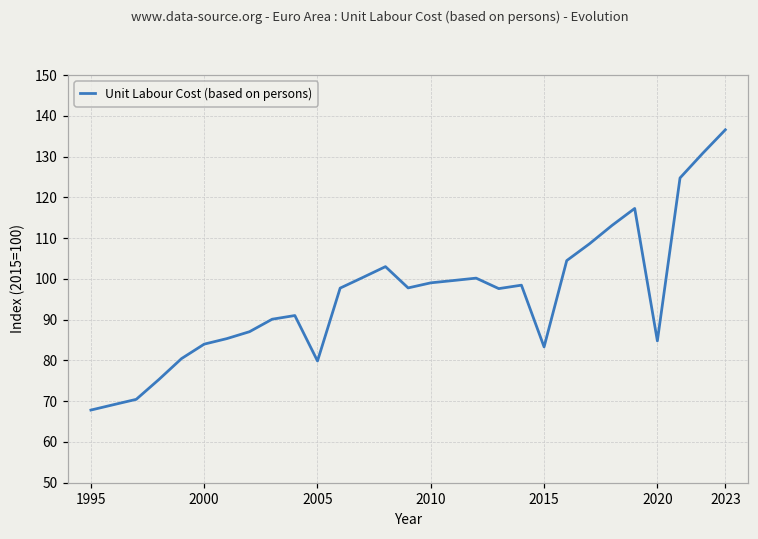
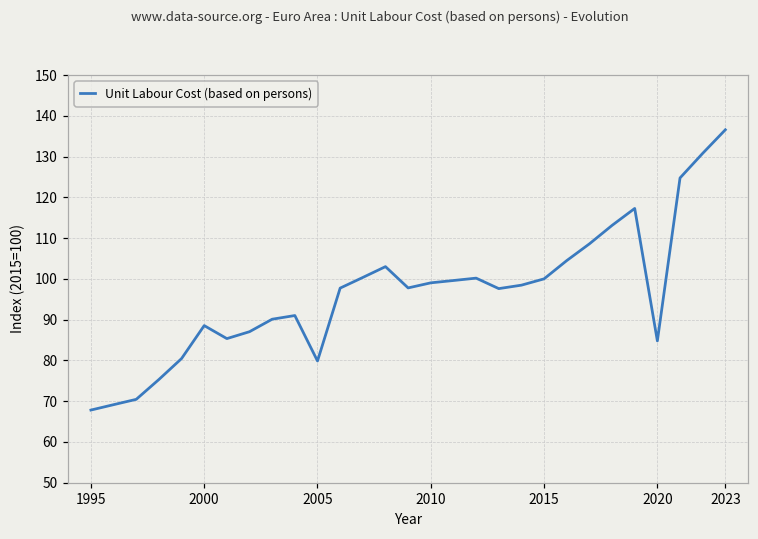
  {
    "1995": 68,
-   "2000": 84,
+   "2000": 89,
    "2005": 80,
    "2010": 99,
-   "2015": 83,
+   "2015": 100,
    "2020": 85,
    "2023": 137
  }
